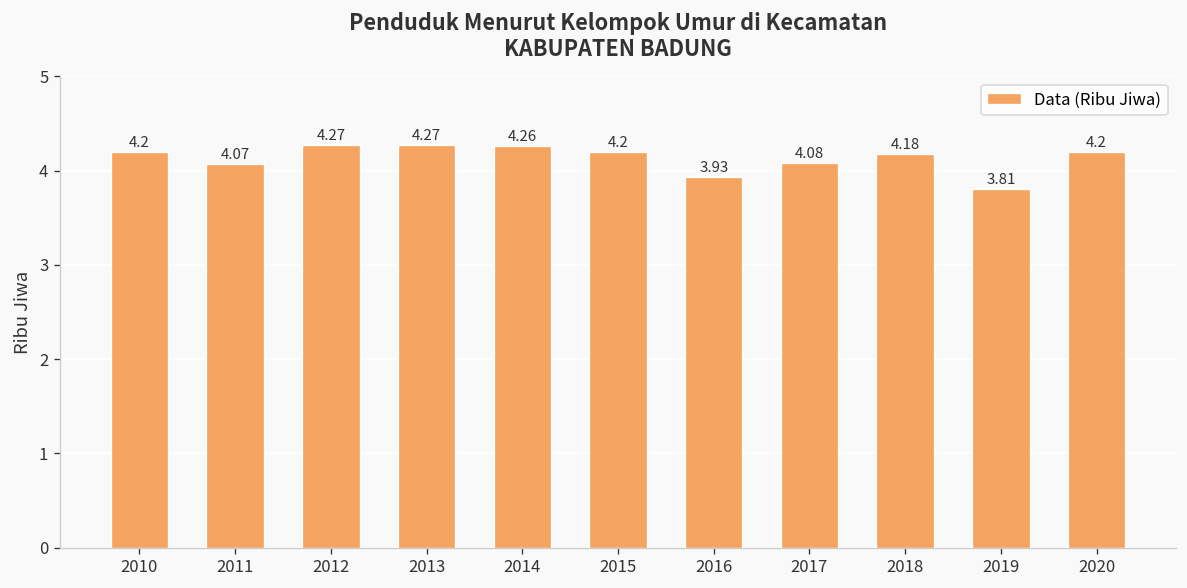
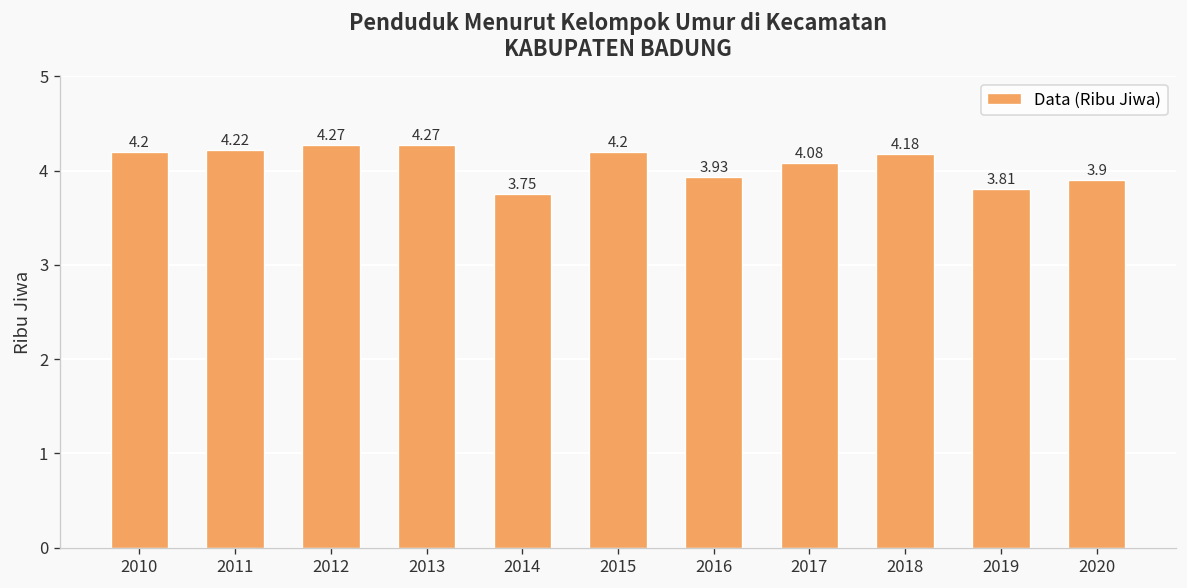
  {
    "2010": 4.2,
-   "2011": 4.07,
+   "2011": 4.22,
    "2012": 4.27,
    "2013": 4.27,
-   "2014": 4.26,
+   "2014": 3.75,
    "2015": 4.2,
    "2016": 3.93,
    "2017": 4.08,
    "2018": 4.18,
    "2019": 3.81,
-   "2020": 4.2
+   "2020": 3.9
  }
